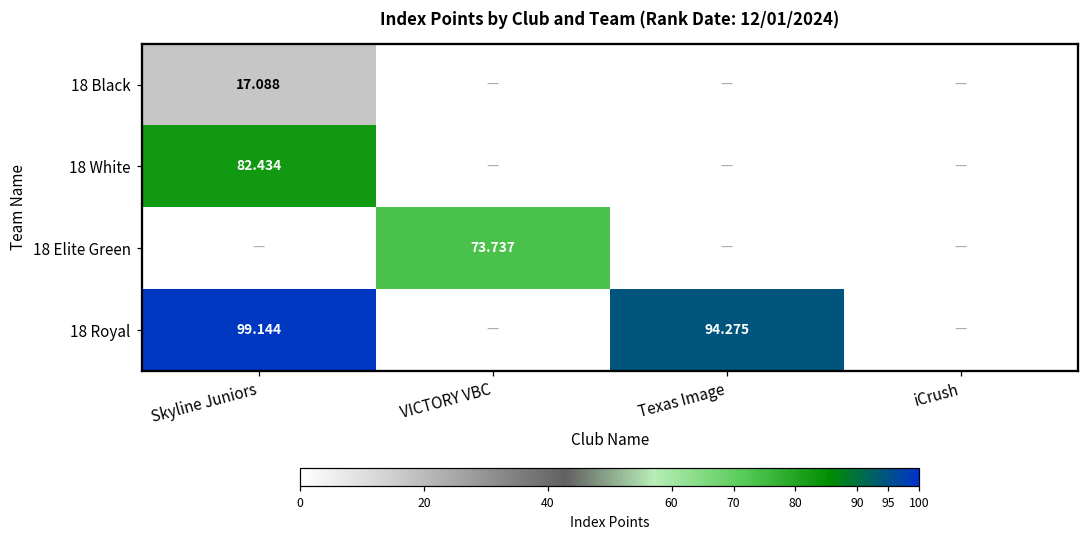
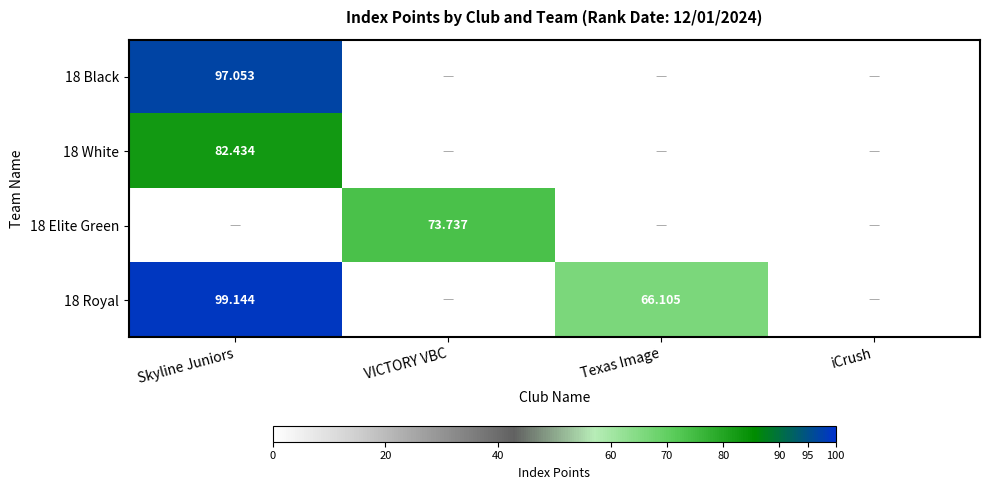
  {
    "18 Black": {
-     "Skyline Juniors": 17.088
+     "Skyline Juniors": 97.053
    },
    "18 White": {
      "Skyline Juniors": 82.434
    },
    "18 Elite Green": {
      "VICTORY VBC": 73.737
    },
    "18 Royal": {
      "Skyline Juniors": 99.144,
-     "Texas Image": 94.275
+     "Texas Image": 66.105
    }
  }
